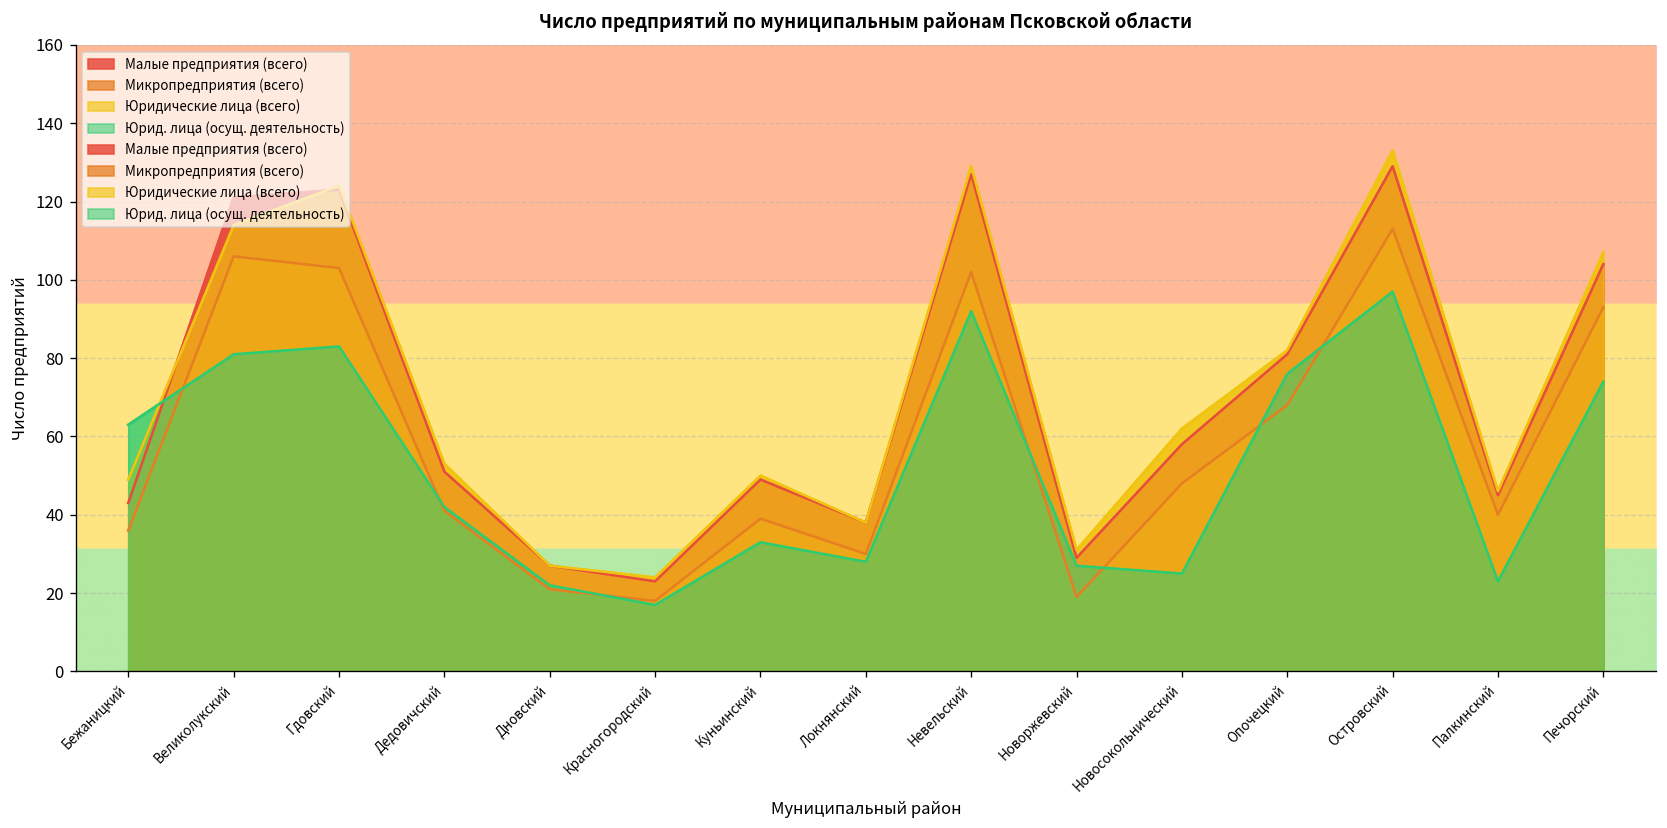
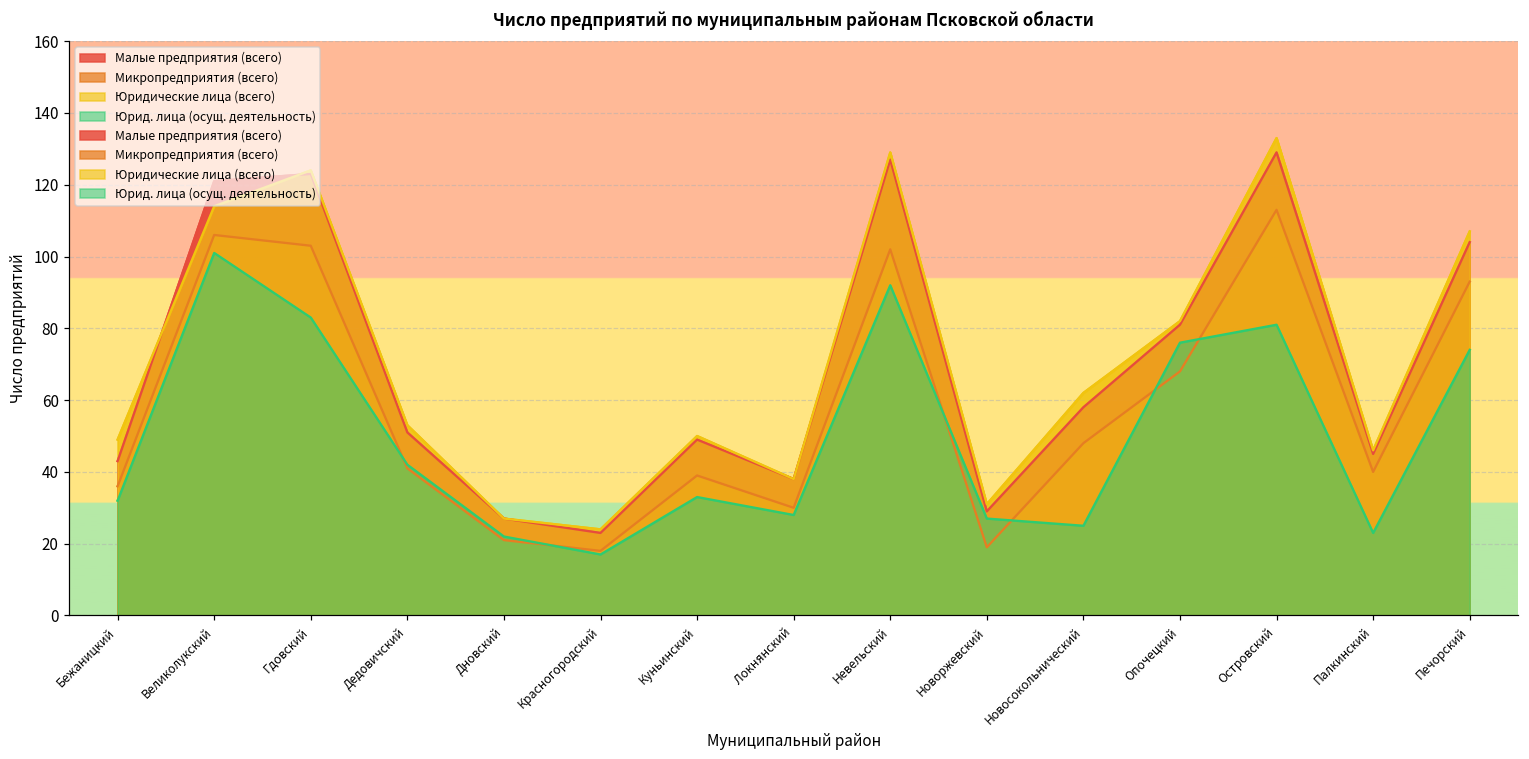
  {
    "Юридические лица (всего)": {
      "Бежаницкий": 49,
      "Великолукский": 114,
      "Дедовичский": 53,
      "Красногородский": 24,
      "Куньинский": 50,
      "Невельский": 129,
      "Новоржевский": 31,
      "Новосокольнический": 62,
      "Опочецкий": 82,
      "Островский": 133,
      "Палкинский": 46,
      "Печорский": 107
    },
    "Юрид. лица (осущ. деятельность)": {
-     "Бежаницкий": 63,
-     "Великолукский": 81,
+     "Бежаницкий": 32,
+     "Великолукский": 101,
      "Гдовский": 83,
      "Дедовичский": 42,
      "Дновский": 22,
      "Красногородский": 17,
      "Куньинский": 33,
      "Локнянский": 28,
      "Невельский": 92,
      "Новоржевский": 27,
      "Новосокольнический": 25,
      "Опочецкий": 76,
-     "Островский": 97,
+     "Островский": 81,
      "Палкинский": 23,
      "Печорский": 74
    }
  }
